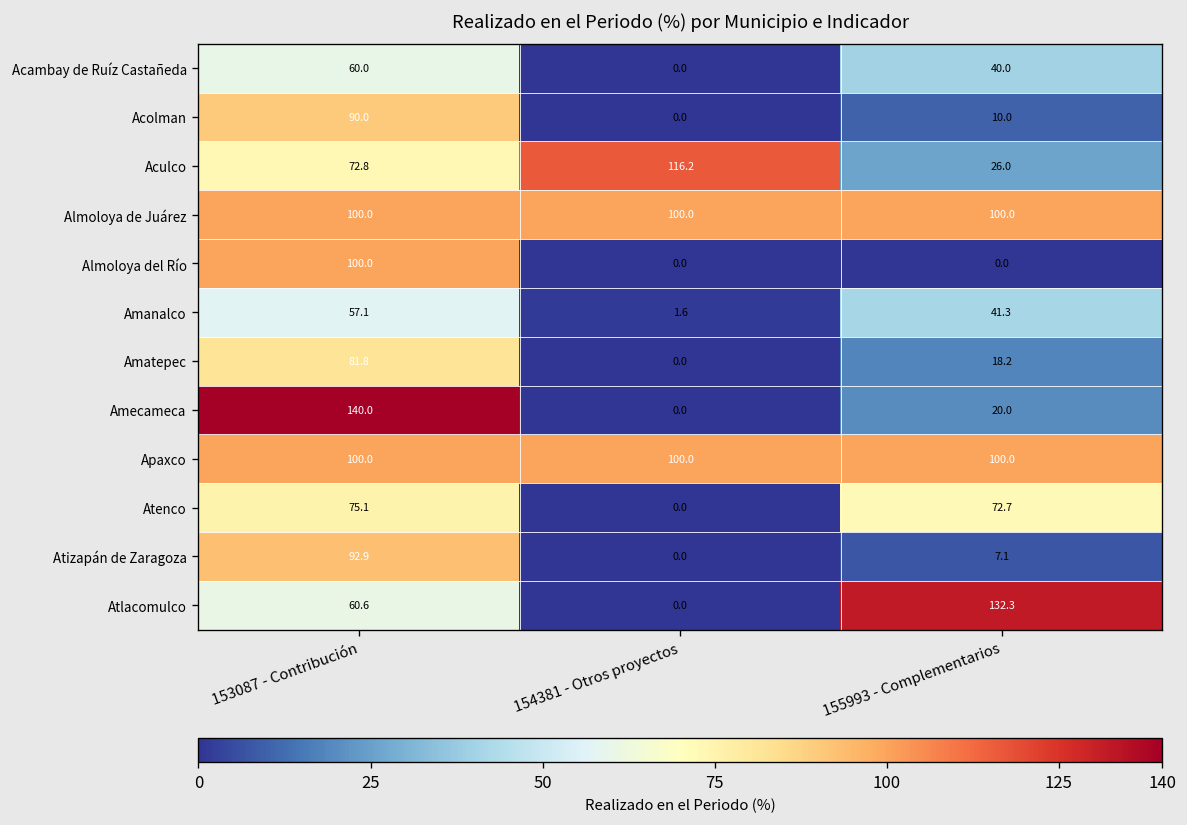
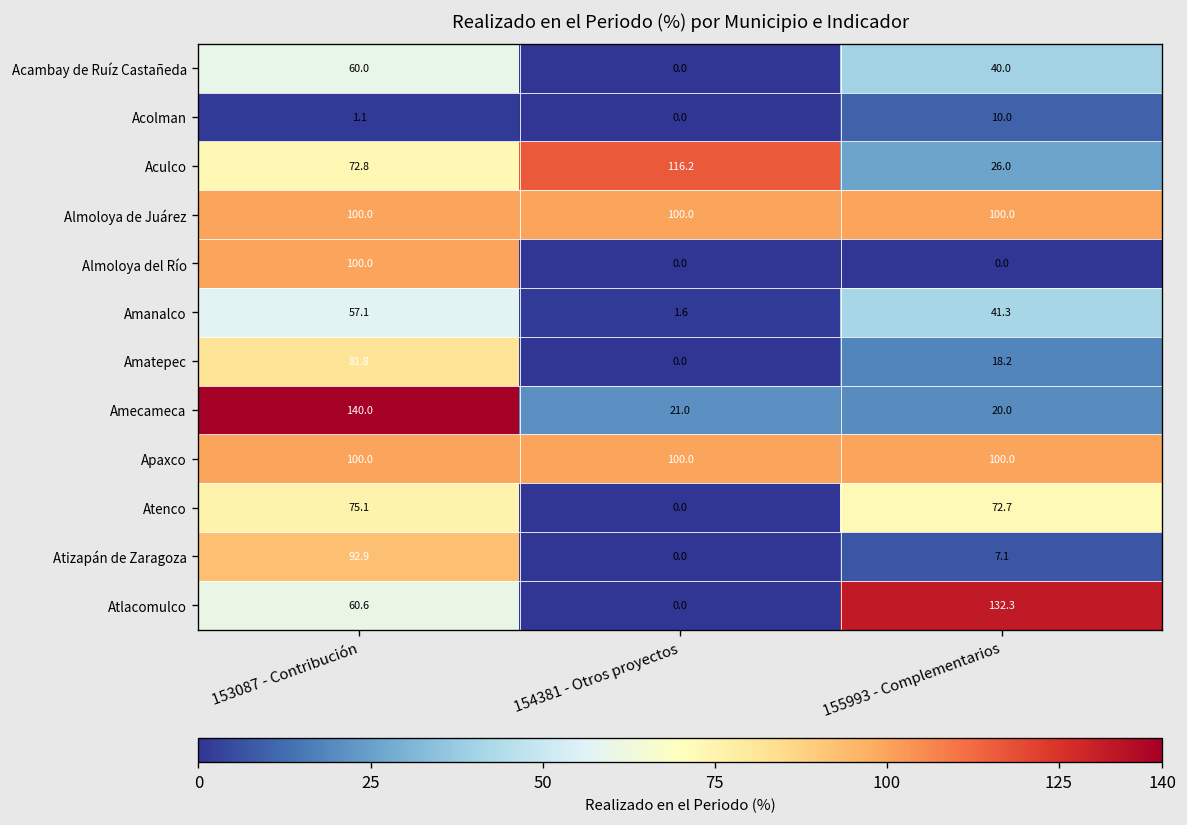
  {
    "Acambay de Ruíz Castañeda": {
      "153087 - Contribución": 60.0,
      "154381 - Otros proyectos": 0.0,
      "155993 - Complementarios": 40.0
    },
    "Acolman": {
-     "153087 - Contribución": 90.0,
+     "153087 - Contribución": 1.1,
      "154381 - Otros proyectos": 0.0,
      "155993 - Complementarios": 10.0
    },
    "Aculco": {
      "153087 - Contribución": 72.8,
      "154381 - Otros proyectos": 116.2,
      "155993 - Complementarios": 26.0
    },
    "Almoloya de Juárez": {
      "153087 - Contribución": 100.0,
      "154381 - Otros proyectos": 100.0,
      "155993 - Complementarios": 100.0
    },
    "Almoloya del Río": {
      "153087 - Contribución": 100.0,
      "154381 - Otros proyectos": 0.0,
      "155993 - Complementarios": 0.0
    },
    "Amanalco": {
      "153087 - Contribución": 57.1,
      "154381 - Otros proyectos": 1.6,
      "155993 - Complementarios": 41.3
    },
    "Amatepec": {
      "153087 - Contribución": 81.8,
      "154381 - Otros proyectos": 0.0,
      "155993 - Complementarios": 18.2
    },
    "Amecameca": {
      "153087 - Contribución": 140.0,
-     "154381 - Otros proyectos": 0.0,
+     "154381 - Otros proyectos": 21.0,
      "155993 - Complementarios": 20.0
    },
    "Apaxco": {
      "153087 - Contribución": 100.0,
      "154381 - Otros proyectos": 100.0,
      "155993 - Complementarios": 100.0
    },
    "Atenco": {
      "153087 - Contribución": 75.1,
      "154381 - Otros proyectos": 0.0,
      "155993 - Complementarios": 72.7
    },
    "Atizapán de Zaragoza": {
      "153087 - Contribución": 92.9,
      "154381 - Otros proyectos": 0.0,
      "155993 - Complementarios": 7.1
    },
    "Atlacomulco": {
      "153087 - Contribución": 60.6,
      "154381 - Otros proyectos": 0.0,
      "155993 - Complementarios": 132.3
    }
  }
